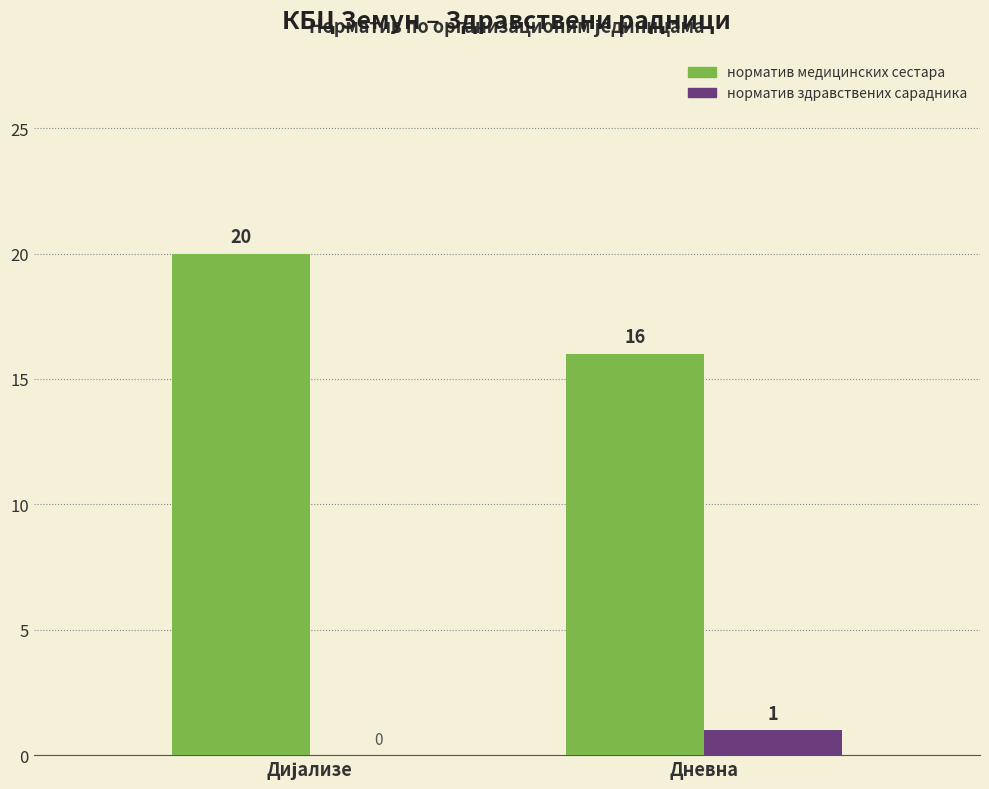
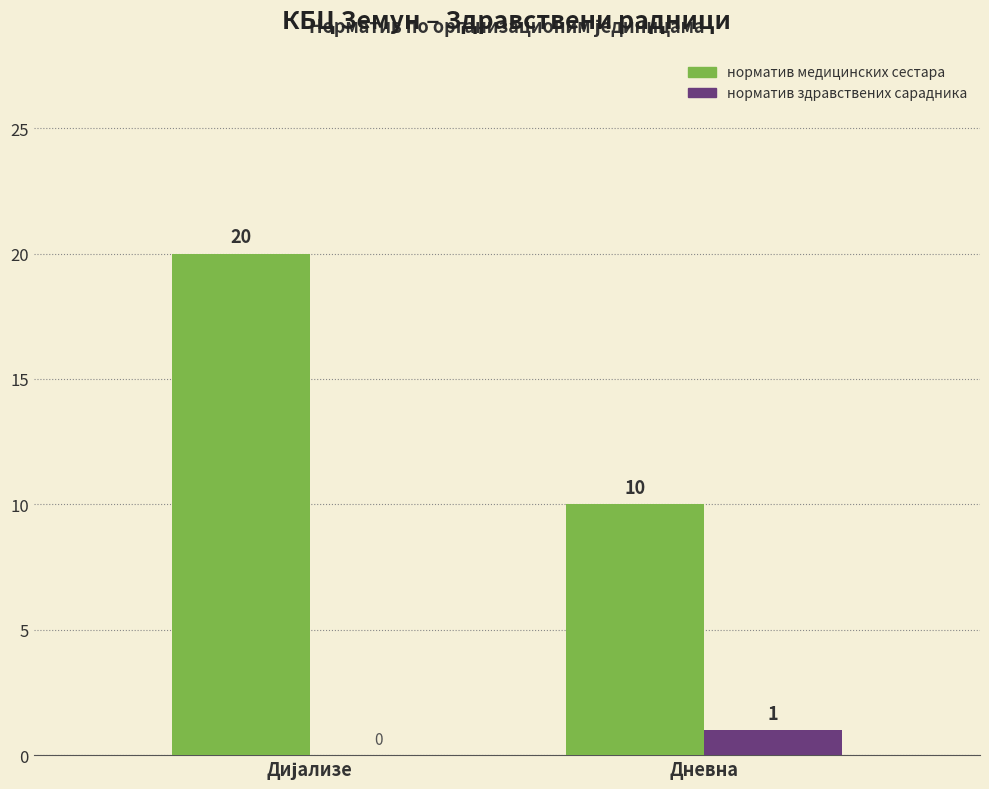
  {
    "норматив медицинских сестара": {
      "Дијализе": 20,
-     "Дневна": 16
+     "Дневна": 10
    },
    "норматив здравствених сарадника": {
      "Дијализе": 0,
      "Дневна": 1
    }
  }
